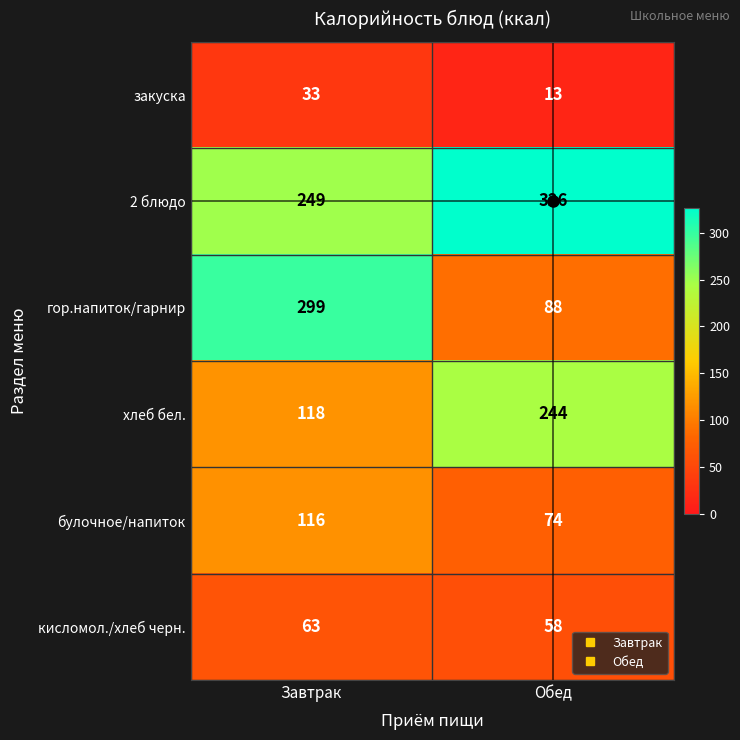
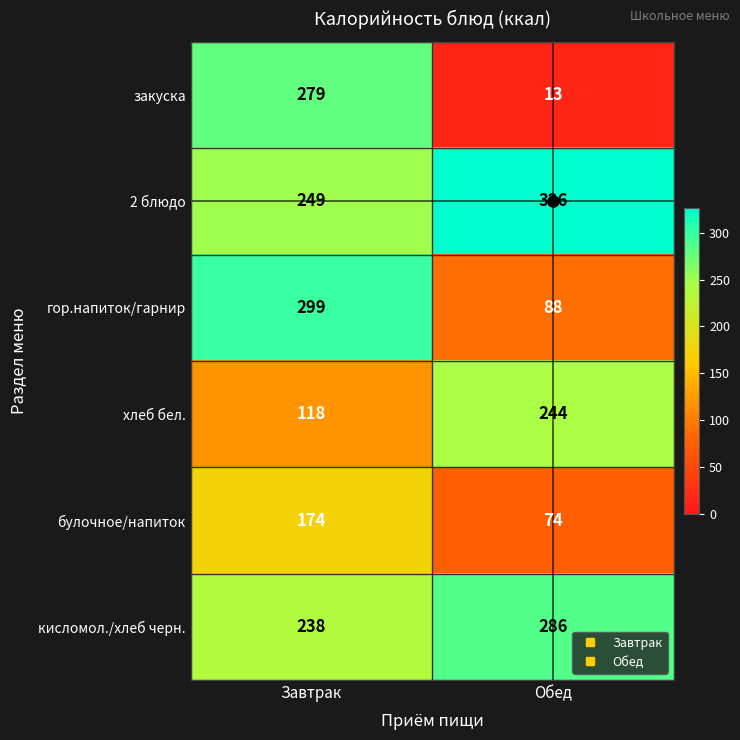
  {
    "закуска": {
-     "Завтрак": 33,
+     "Завтрак": 279,
      "Обед": 13
    },
    "2 блюдо": {
      "Завтрак": 249
    },
    "гор.напиток/гарнир": {
      "Завтрак": 299,
      "Обед": 88
    },
    "хлеб бел.": {
      "Завтрак": 118,
      "Обед": 244
    },
    "булочное/напиток": {
-     "Завтрак": 116,
+     "Завтрак": 174,
      "Обед": 74
    },
    "кисломол./хлеб черн.": {
-     "Завтрак": 63,
-     "Обед": 58
+     "Завтрак": 238,
+     "Обед": 286
    }
  }
